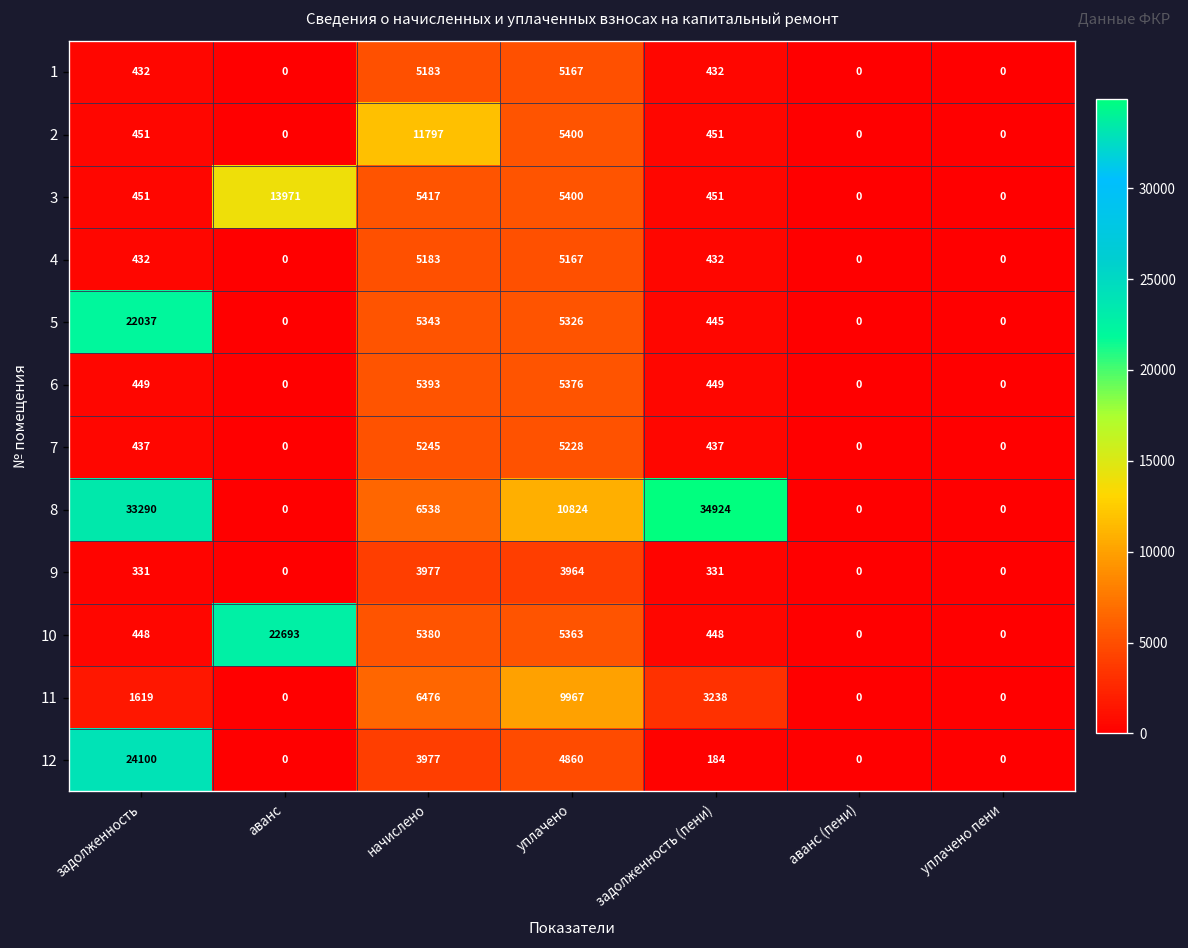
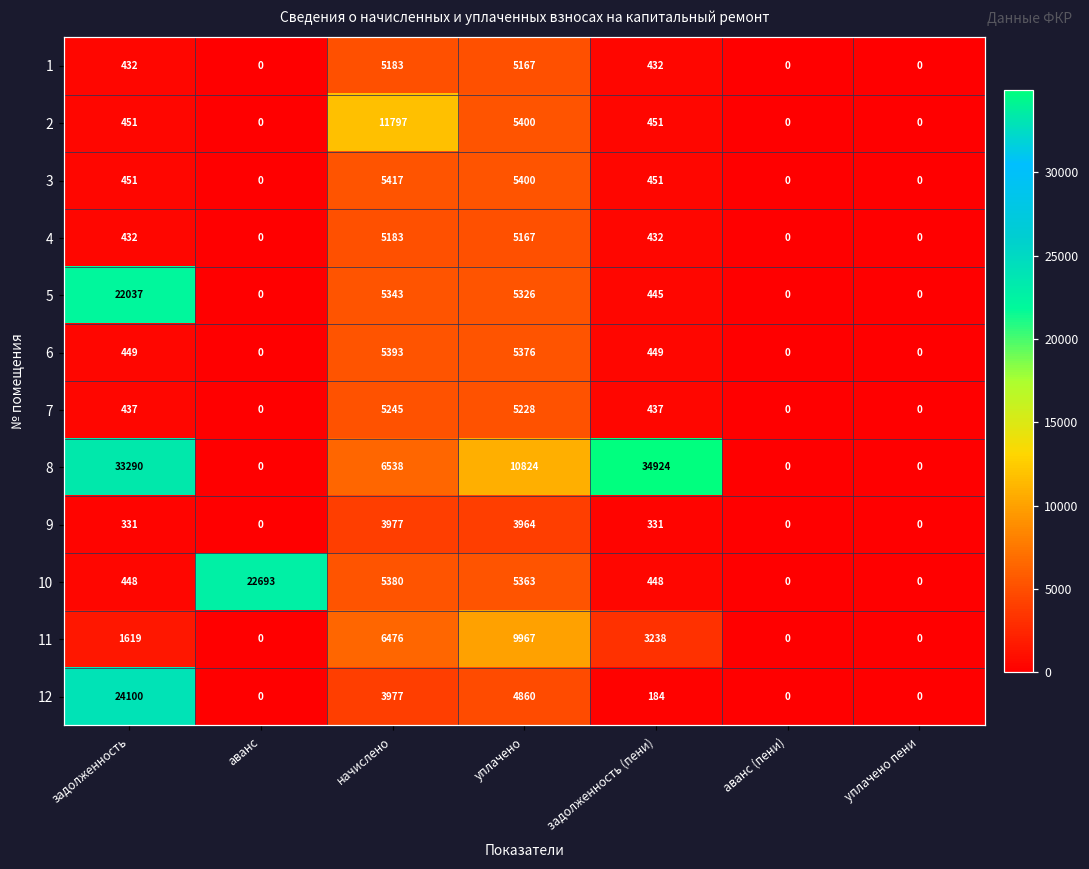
  {
    "1": {
      "задолженность": 432,
      "аванс": 0,
      "начислено": 5183,
      "уплачено": 5167,
      "задолженность (пени)": 432,
      "аванс (пени)": 0,
      "уплачено пени": 0
    },
    "2": {
      "задолженность": 451,
      "аванс": 0,
      "начислено": 11797,
      "уплачено": 5400,
      "задолженность (пени)": 451,
      "аванс (пени)": 0,
      "уплачено пени": 0
    },
    "3": {
      "задолженность": 451,
-     "аванс": 13971,
+     "аванс": 0,
      "начислено": 5417,
      "уплачено": 5400,
      "задолженность (пени)": 451,
      "аванс (пени)": 0,
      "уплачено пени": 0
    },
    "4": {
      "задолженность": 432,
      "аванс": 0,
      "начислено": 5183,
      "уплачено": 5167,
      "задолженность (пени)": 432,
      "аванс (пени)": 0,
      "уплачено пени": 0
    },
    "5": {
      "задолженность": 22037,
      "аванс": 0,
      "начислено": 5343,
      "уплачено": 5326,
      "задолженность (пени)": 445,
      "аванс (пени)": 0,
      "уплачено пени": 0
    },
    "6": {
      "задолженность": 449,
      "аванс": 0,
      "начислено": 5393,
      "уплачено": 5376,
      "задолженность (пени)": 449,
      "аванс (пени)": 0,
      "уплачено пени": 0
    },
    "7": {
      "задолженность": 437,
      "аванс": 0,
      "начислено": 5245,
      "уплачено": 5228,
      "задолженность (пени)": 437,
      "аванс (пени)": 0,
      "уплачено пени": 0
    },
    "8": {
      "задолженность": 33290,
      "аванс": 0,
      "начислено": 6538,
      "уплачено": 10824,
      "задолженность (пени)": 34924,
      "аванс (пени)": 0,
      "уплачено пени": 0
    },
    "9": {
      "задолженность": 331,
      "аванс": 0,
      "начислено": 3977,
      "уплачено": 3964,
      "задолженность (пени)": 331,
      "аванс (пени)": 0,
      "уплачено пени": 0
    },
    "10": {
      "задолженность": 448,
      "аванс": 22693,
      "начислено": 5380,
      "уплачено": 5363,
      "задолженность (пени)": 448,
      "аванс (пени)": 0,
      "уплачено пени": 0
    },
    "11": {
      "задолженность": 1619,
      "аванс": 0,
      "начислено": 6476,
      "уплачено": 9967,
      "задолженность (пени)": 3238,
      "аванс (пени)": 0,
      "уплачено пени": 0
    },
    "12": {
      "задолженность": 24100,
      "аванс": 0,
      "начислено": 3977,
      "уплачено": 4860,
      "задолженность (пени)": 184,
      "аванс (пени)": 0,
      "уплачено пени": 0
    }
  }
